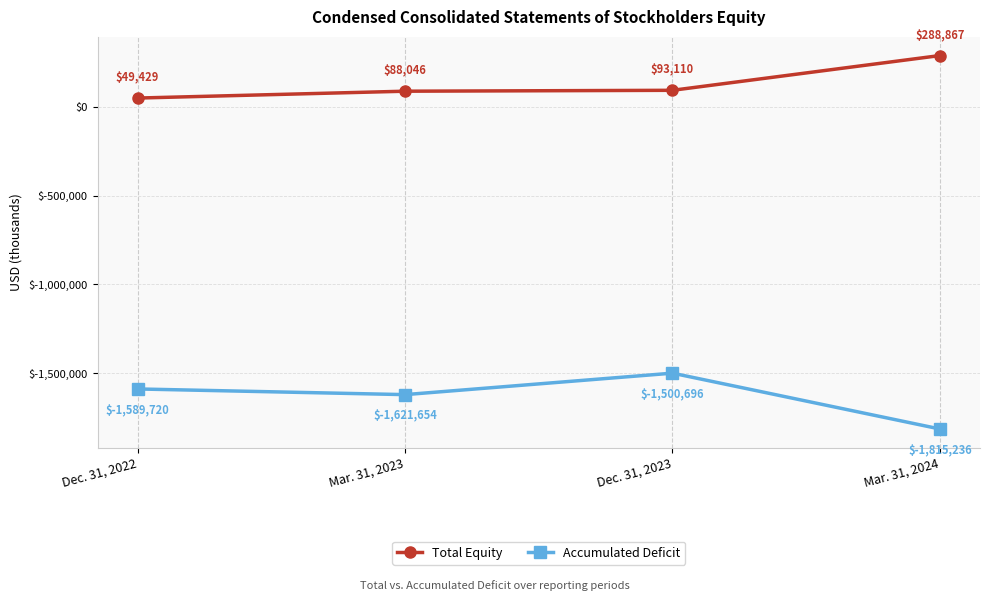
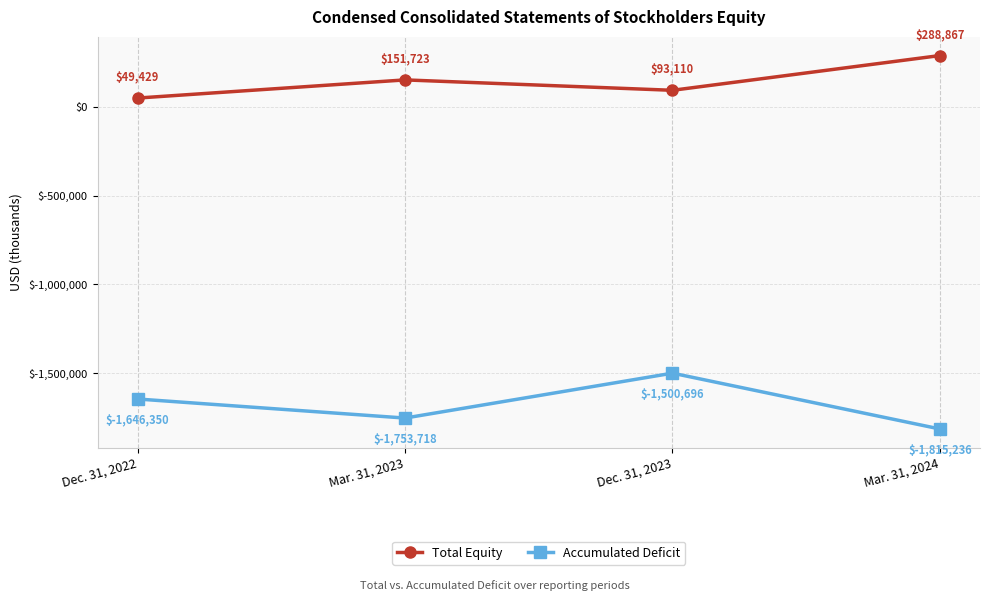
  {
    "Total Equity": {
      "Dec. 31, 2022": "$49,429",
-     "Mar. 31, 2023": "$88,046",
+     "Mar. 31, 2023": "$151,723",
      "Dec. 31, 2023": "$93,110",
      "Mar. 31, 2024": "$288,867"
    },
    "Accumulated Deficit": {
-     "Dec. 31, 2022": "$-1,589,720",
-     "Mar. 31, 2023": "$-1,621,654",
+     "Dec. 31, 2022": "$-1,646,350",
+     "Mar. 31, 2023": "$-1,753,718",
      "Dec. 31, 2023": "$-1,500,696",
      "Mar. 31, 2024": "$-1,815,236"
    }
  }
